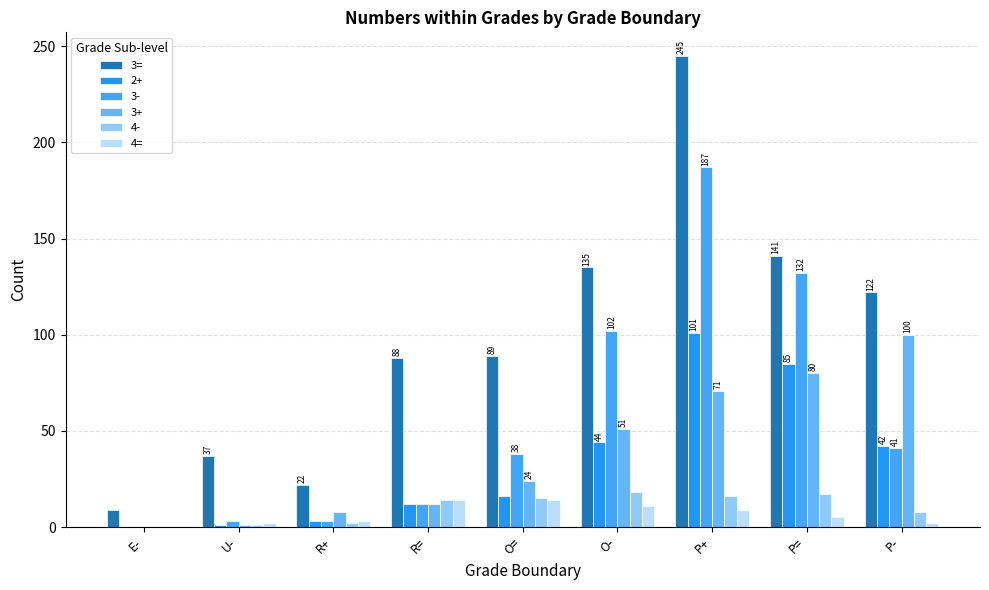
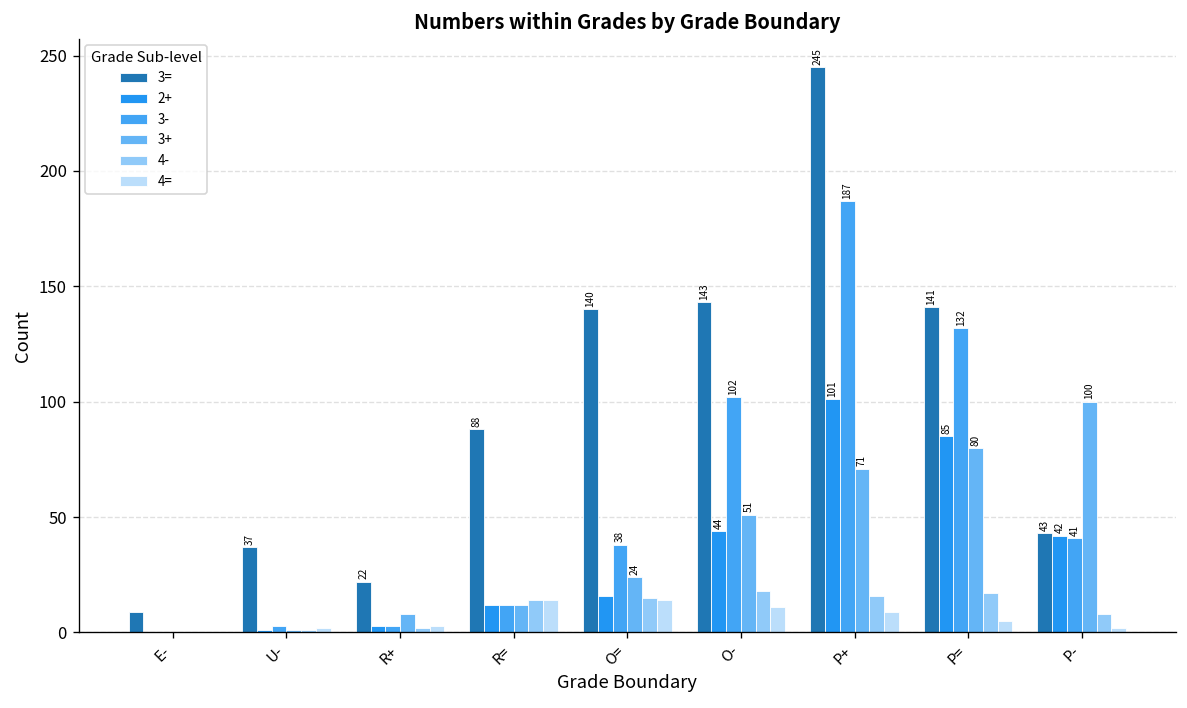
  {
    "3=": {
      "U-": 37,
      "R+": 22,
      "R=": 88,
-     "O=": 89,
-     "O-": 135,
+     "O=": 140,
+     "O-": 143,
      "P+": 245,
      "P=": 141,
-     "P-": 122
+     "P-": 43
    }
  }
